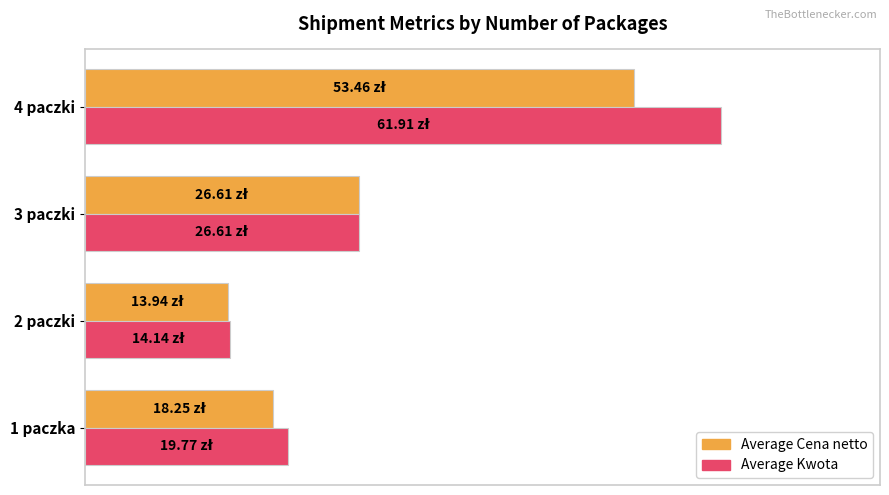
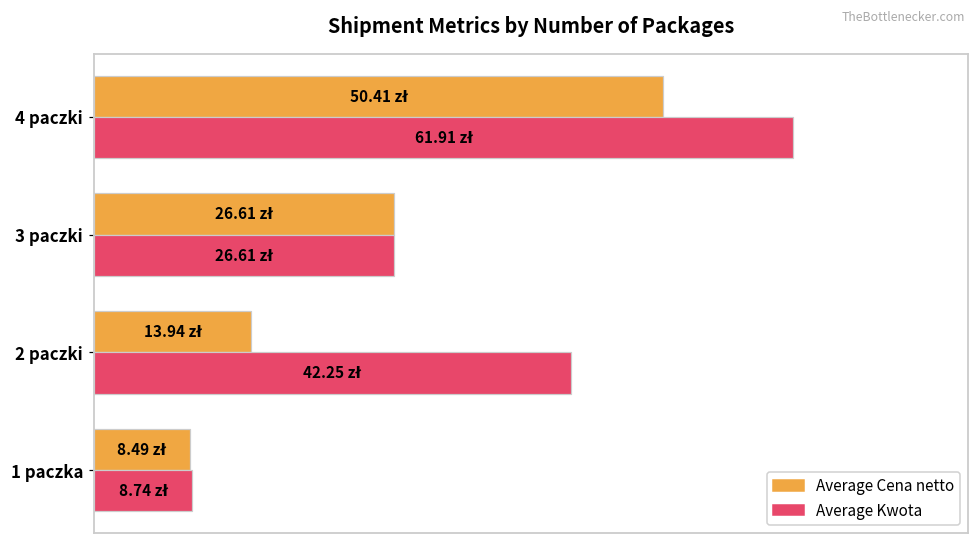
  {
    "Average Cena netto": {
-     "4 paczki": 53.46,
+     "4 paczki": 50.41,
      "3 paczki": 26.61,
      "2 paczki": 13.94,
-     "1 paczka": 18.25
+     "1 paczka": 8.49
    },
    "Average Kwota": {
      "4 paczki": 61.91,
      "3 paczki": 26.61,
-     "2 paczki": 14.14,
-     "1 paczka": 19.77
+     "2 paczki": 42.25,
+     "1 paczka": 8.74
    }
  }
